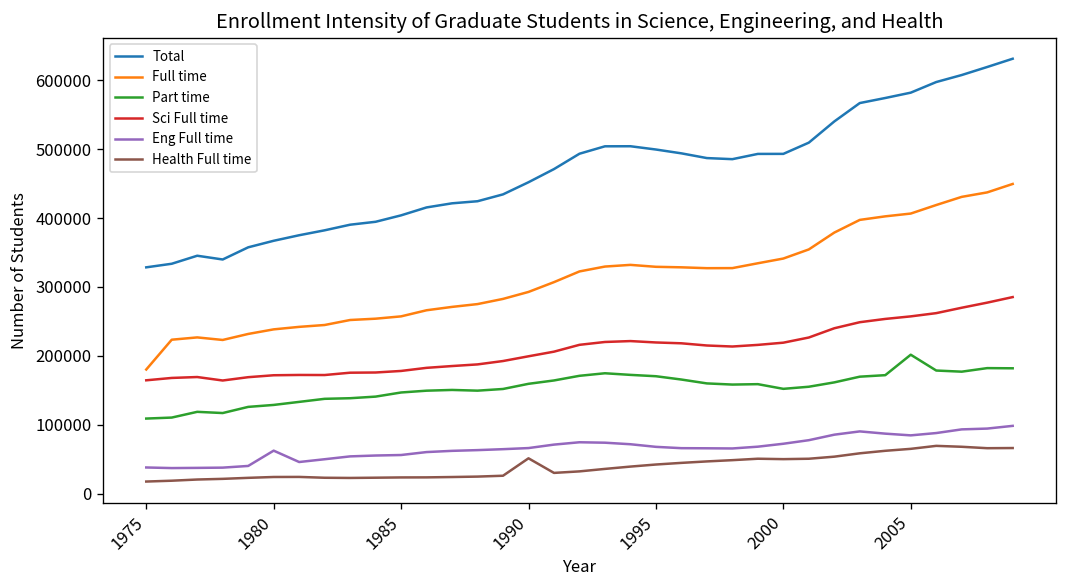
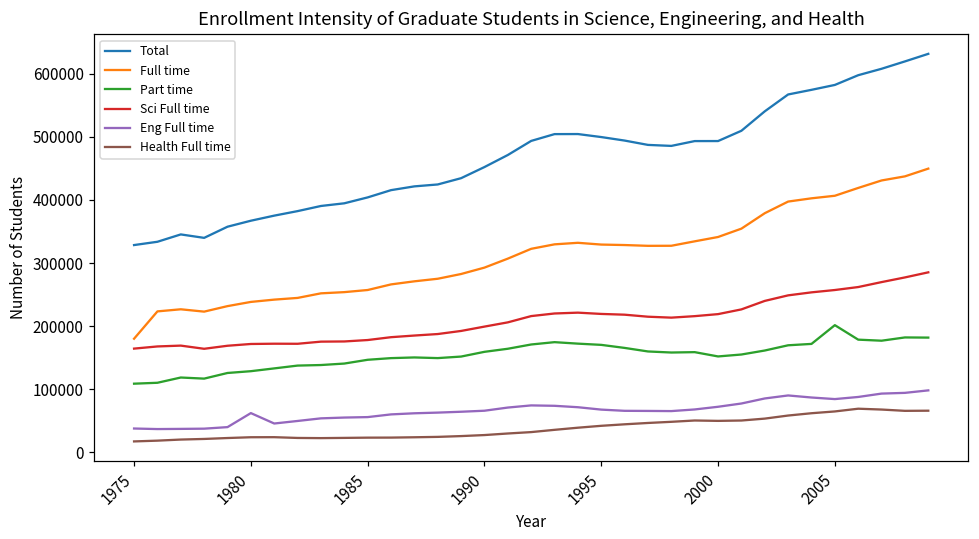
  {
    "Total": {
      "1975": 330000,
      "1980": 370000,
      "1985": 400000,
      "1990": 450000,
      "1995": 500000,
      "2000": 490000,
      "2005": 580000
    },
    "Full time": {
      "1975": 180000,
      "1980": 240000,
      "1985": 260000,
      "1990": 290000,
      "1995": 330000,
      "2000": 340000,
      "2005": 410000
    },
    "Part time": {
      "1975": 110000,
      "1980": 130000,
      "1985": 150000,
      "1990": 160000,
      "1995": 170000,
      "2000": 150000,
      "2005": 200000
    },
    "Sci Full time": {
      "1975": 160000,
      "1980": 170000,
      "1985": 180000,
      "1990": 200000,
      "1995": 220000,
      "2000": 220000,
      "2005": 260000
    },
    "Eng Full time": {
      "1975": 40000,
      "1980": 60000,
      "1985": 60000,
      "1990": 70000,
      "1995": 70000,
      "2000": 70000,
      "2005": 80000
    },
    "Health Full time": {
      "1975": 20000,
      "1980": 20000,
      "1985": 20000,
-     "1990": 50000,
+     "1990": 30000,
      "1995": 40000,
      "2000": 50000,
      "2005": 60000
    }
  }
